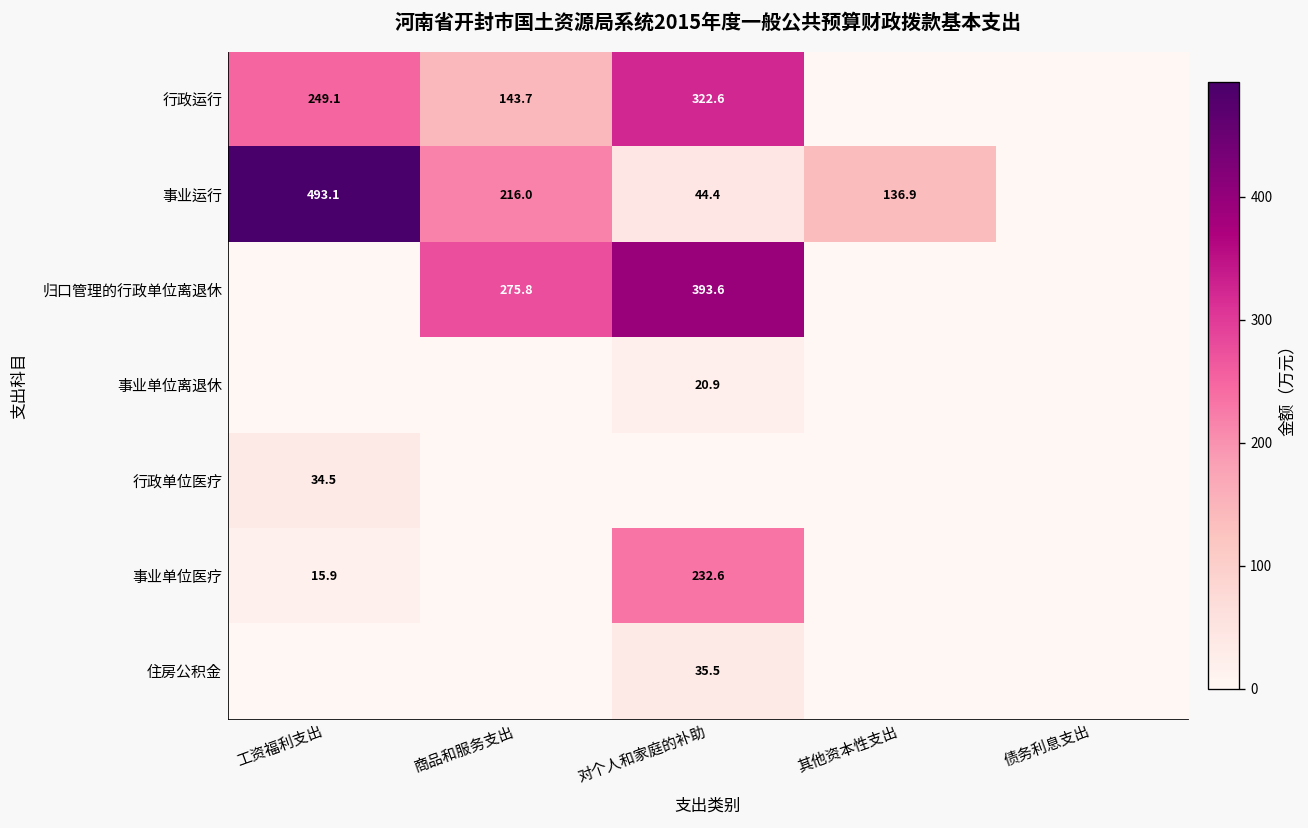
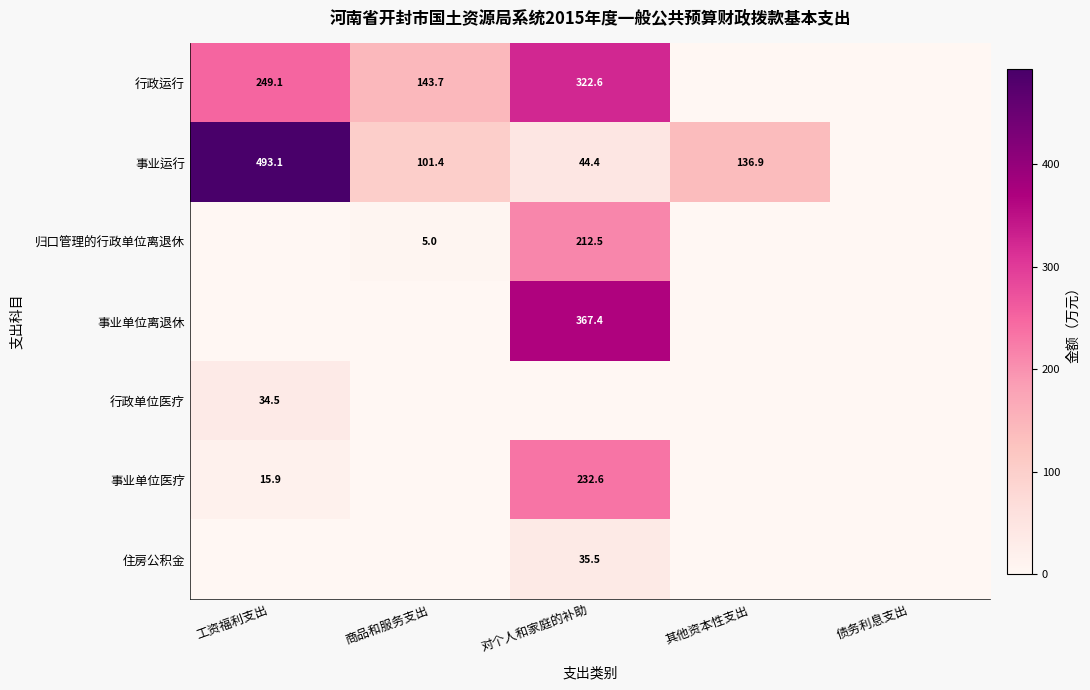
  {
    "行政运行": {
      "工资福利支出": 249.1,
      "商品和服务支出": 143.7,
      "对个人和家庭的补助": 322.6
    },
    "事业运行": {
      "工资福利支出": 493.1,
-     "商品和服务支出": 216.0,
+     "商品和服务支出": 101.4,
      "对个人和家庭的补助": 44.4,
      "其他资本性支出": 136.9
    },
    "归口管理的行政单位离退休": {
-     "商品和服务支出": 275.8,
-     "对个人和家庭的补助": 393.6
+     "商品和服务支出": 5.0,
+     "对个人和家庭的补助": 212.5
    },
    "事业单位离退休": {
-     "对个人和家庭的补助": 20.9
+     "对个人和家庭的补助": 367.4
    },
    "行政单位医疗": {
      "工资福利支出": 34.5
    },
    "事业单位医疗": {
      "工资福利支出": 15.9,
      "对个人和家庭的补助": 232.6
    },
    "住房公积金": {
      "对个人和家庭的补助": 35.5
    }
  }
